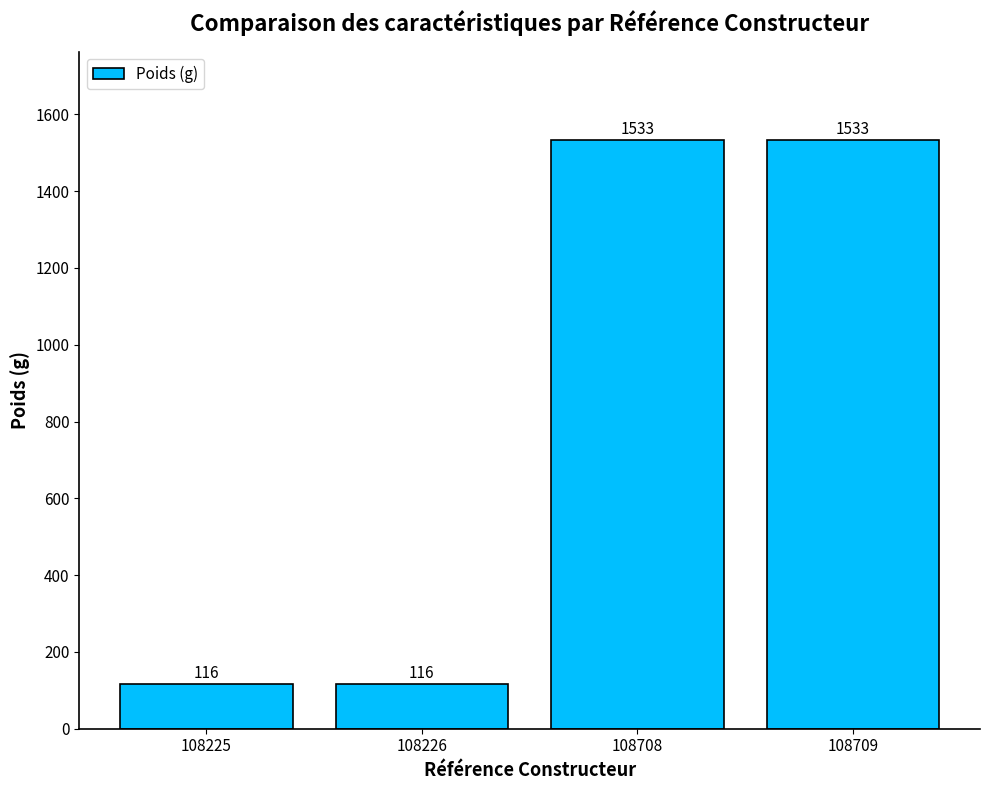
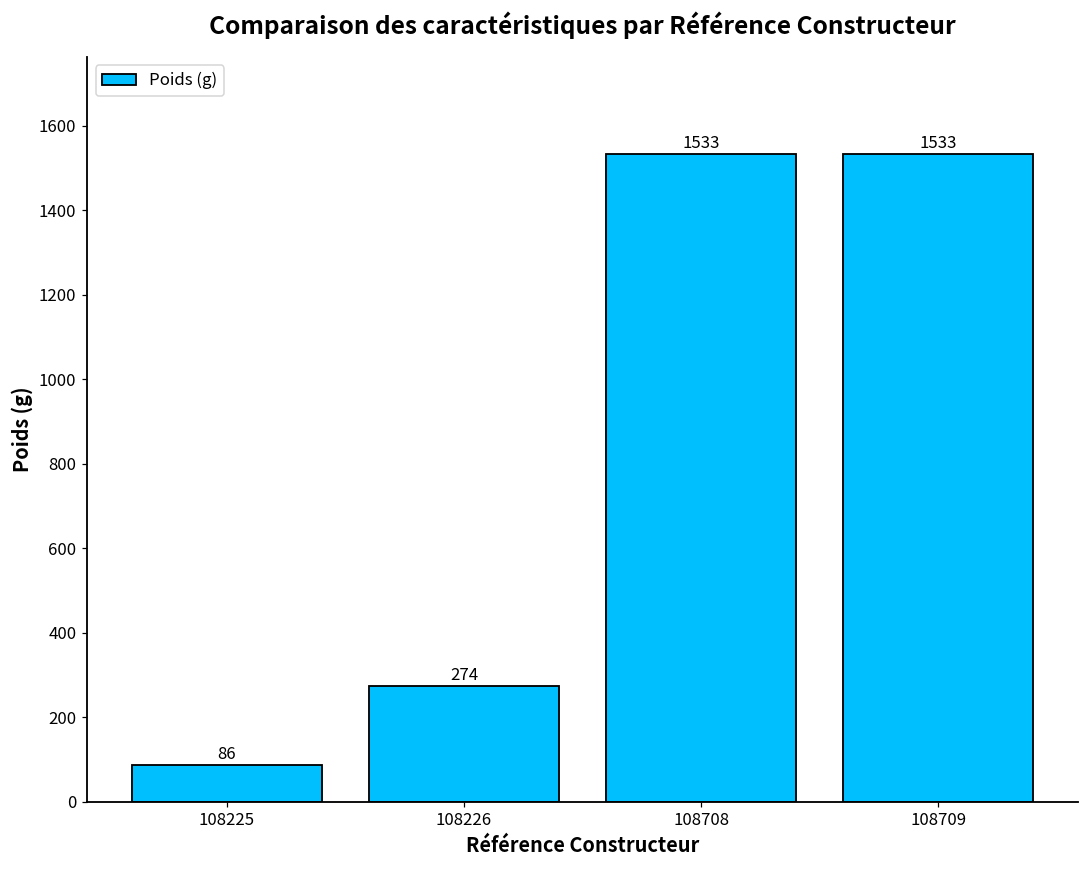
  {
-   "108225": 116,
-   "108226": 116,
+   "108225": 86,
+   "108226": 274,
    "108708": 1533,
    "108709": 1533
  }
